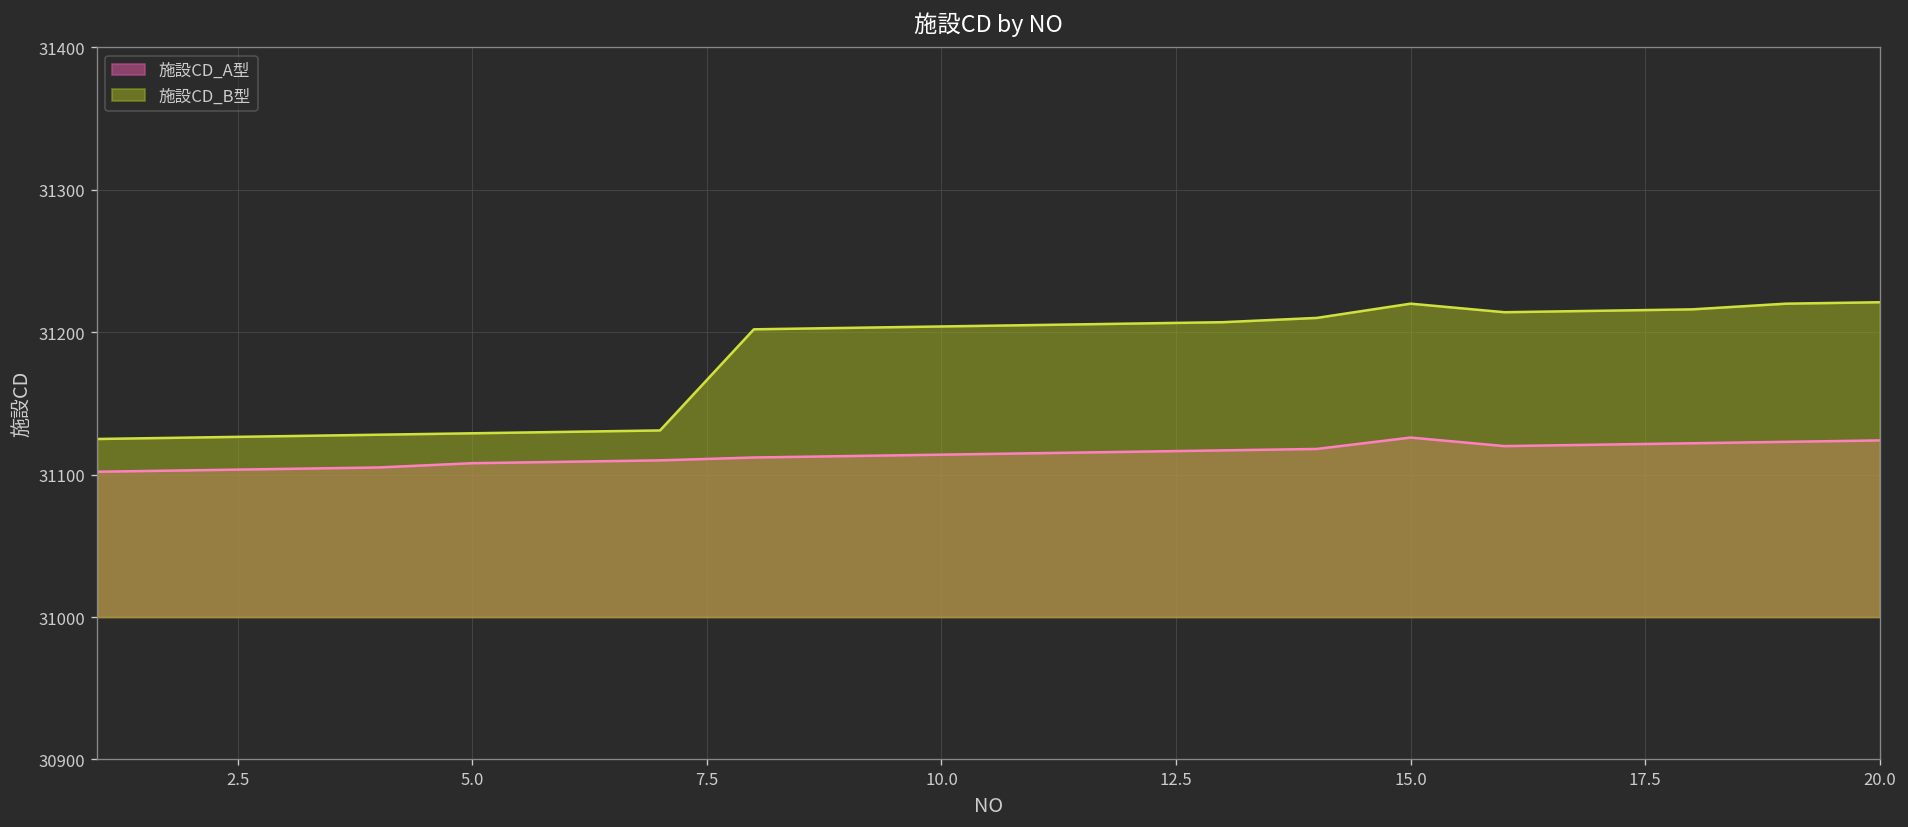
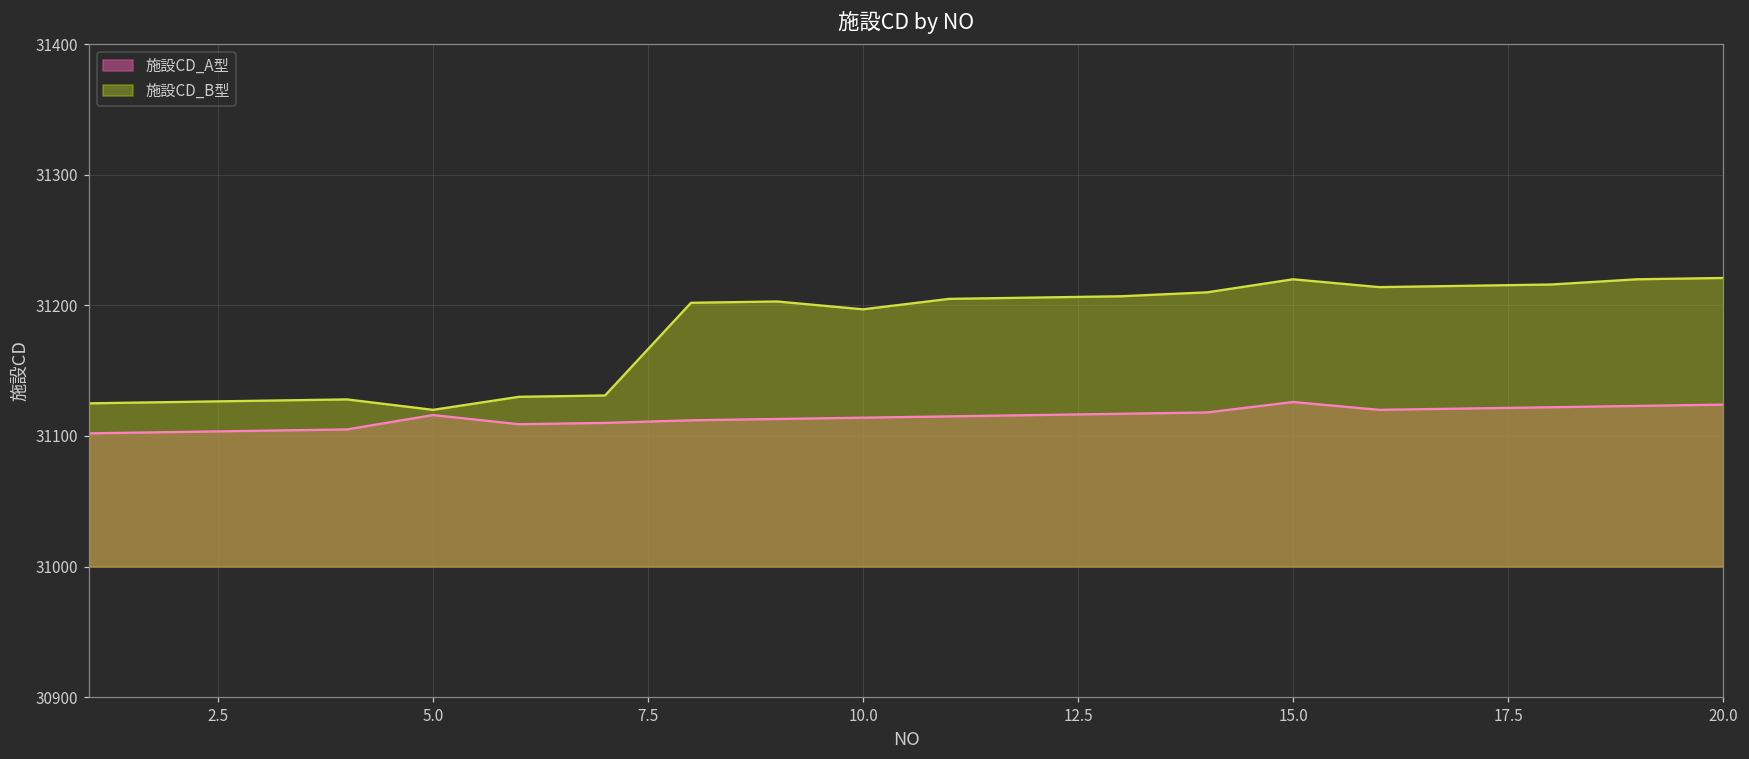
  {
    "施設CD_A型": {
-     "5.0": 31108,
+     "5.0": 31116,
      "10.0": 31114,
      "15.0": 31126,
      "20.0": 31124
    },
    "施設CD_B型": {
-     "5.0": 31129,
-     "10.0": 31204,
+     "5.0": 31120,
+     "10.0": 31197,
      "15.0": 31220,
      "20.0": 31221
    }
  }
